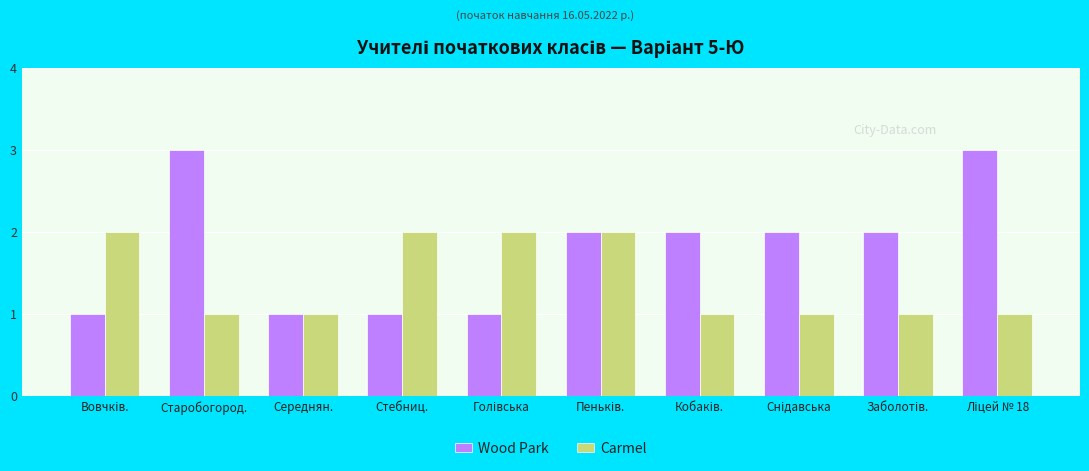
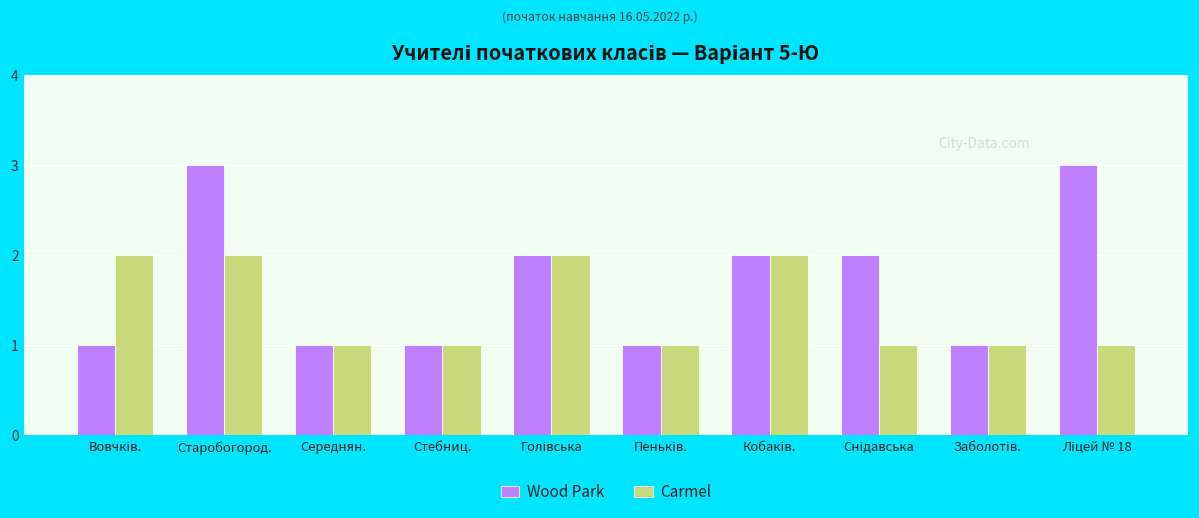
  {
    "Wood Park": {
      "Вовчків.": 1,
      "Старобогород.": 3,
      "Середнян.": 1,
      "Стебниц.": 1,
-     "Голівська": 1,
-     "Пеньків.": 2,
+     "Голівська": 2,
+     "Пеньків.": 1,
      "Кобаків.": 2,
      "Снідавська": 2,
-     "Заболотів.": 2,
+     "Заболотів.": 1,
      "Ліцей № 18": 3
    },
    "Carmel": {
      "Вовчків.": 2,
-     "Старобогород.": 1,
+     "Старобогород.": 2,
      "Середнян.": 1,
-     "Стебниц.": 2,
+     "Стебниц.": 1,
      "Голівська": 2,
-     "Пеньків.": 2,
-     "Кобаків.": 1,
+     "Пеньків.": 1,
+     "Кобаків.": 2,
      "Снідавська": 1,
      "Заболотів.": 1,
      "Ліцей № 18": 1
    }
  }
